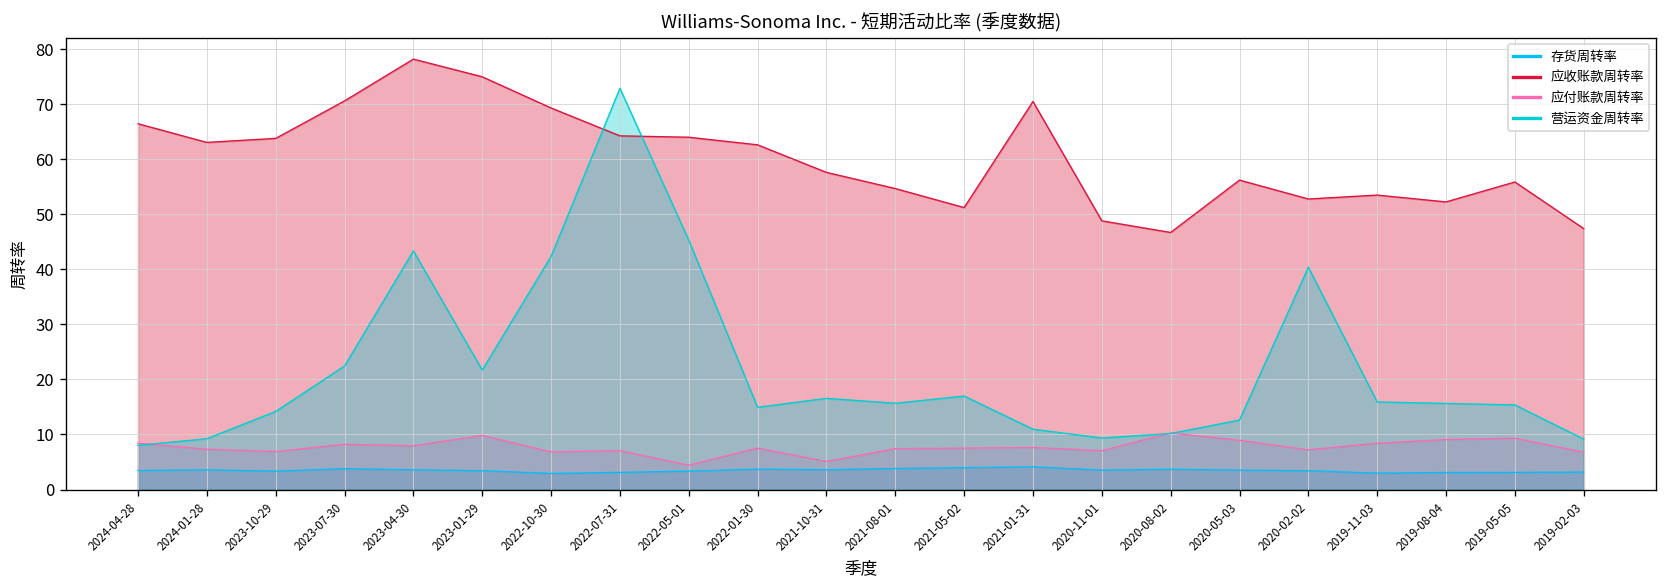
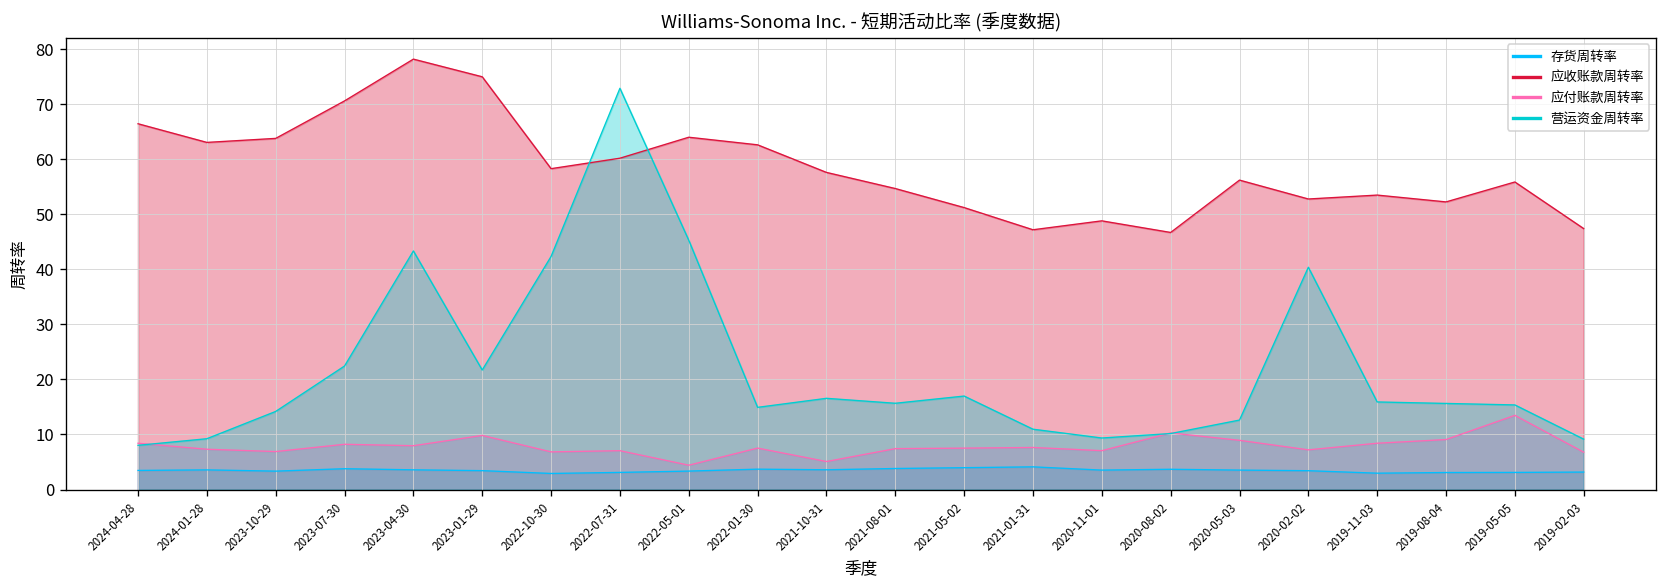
  {
    "应收账款周转率": {
      "2024-04-28": 66,
      "2024-01-28": 63,
      "2023-10-29": 64,
      "2023-07-30": 71,
      "2023-04-30": 78,
      "2023-01-29": 75,
-     "2022-10-30": 69,
-     "2022-07-31": 64,
+     "2022-10-30": 58,
+     "2022-07-31": 60,
      "2022-05-01": 64,
      "2022-01-30": 63,
      "2021-10-31": 58,
      "2021-08-01": 55,
      "2021-05-02": 51,
-     "2021-01-31": 70,
+     "2021-01-31": 47,
      "2020-11-01": 49,
      "2020-08-02": 47,
      "2020-05-03": 56,
      "2020-02-02": 53,
      "2019-11-03": 53,
      "2019-08-04": 52,
      "2019-05-05": 56,
      "2019-02-03": 47
    },
    "应付账款周转率": {
      "2024-01-28": 7,
      "2023-10-29": 7,
      "2023-07-30": 8,
      "2023-04-30": 8,
      "2023-01-29": 10,
      "2022-10-30": 7,
      "2022-07-31": 7,
      "2022-05-01": 4,
      "2022-01-30": 8,
      "2021-10-31": 5,
      "2021-08-01": 7,
      "2021-05-02": 8,
      "2021-01-31": 8,
      "2020-11-01": 7,
      "2020-05-03": 9,
      "2020-02-02": 7,
      "2019-11-03": 8,
      "2019-08-04": 9,
-     "2019-05-05": 9,
+     "2019-05-05": 13,
      "2019-02-03": 7
    }
  }
